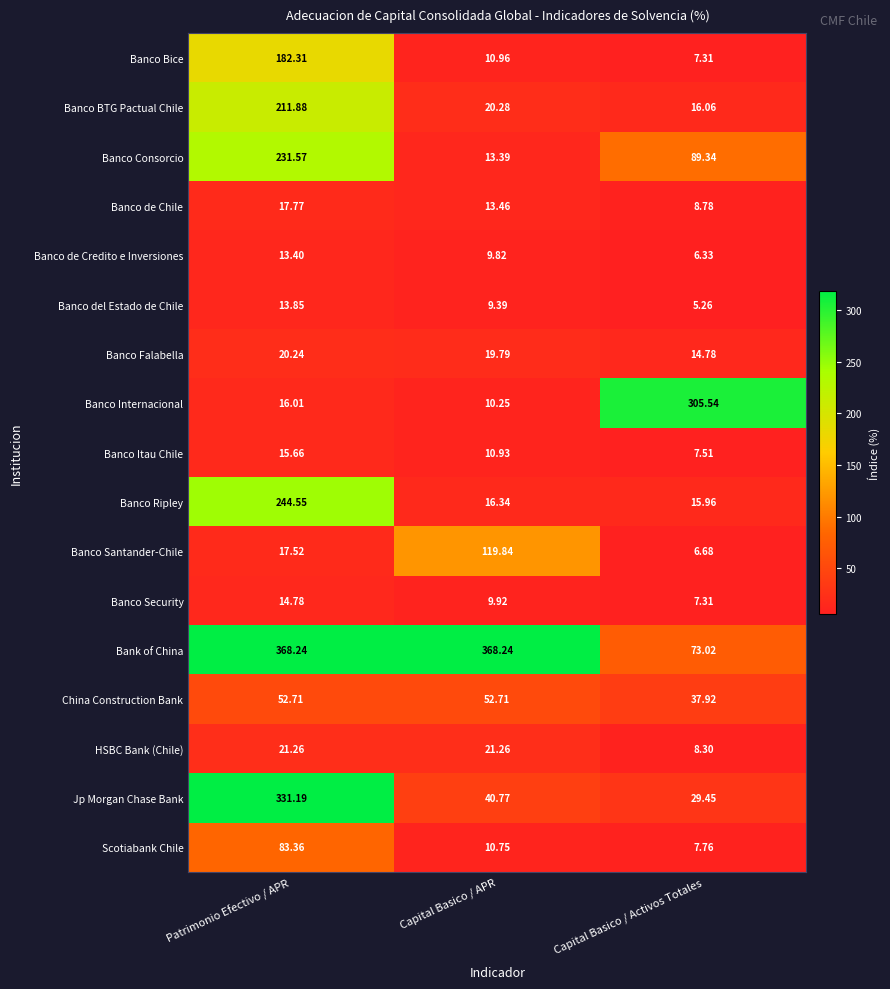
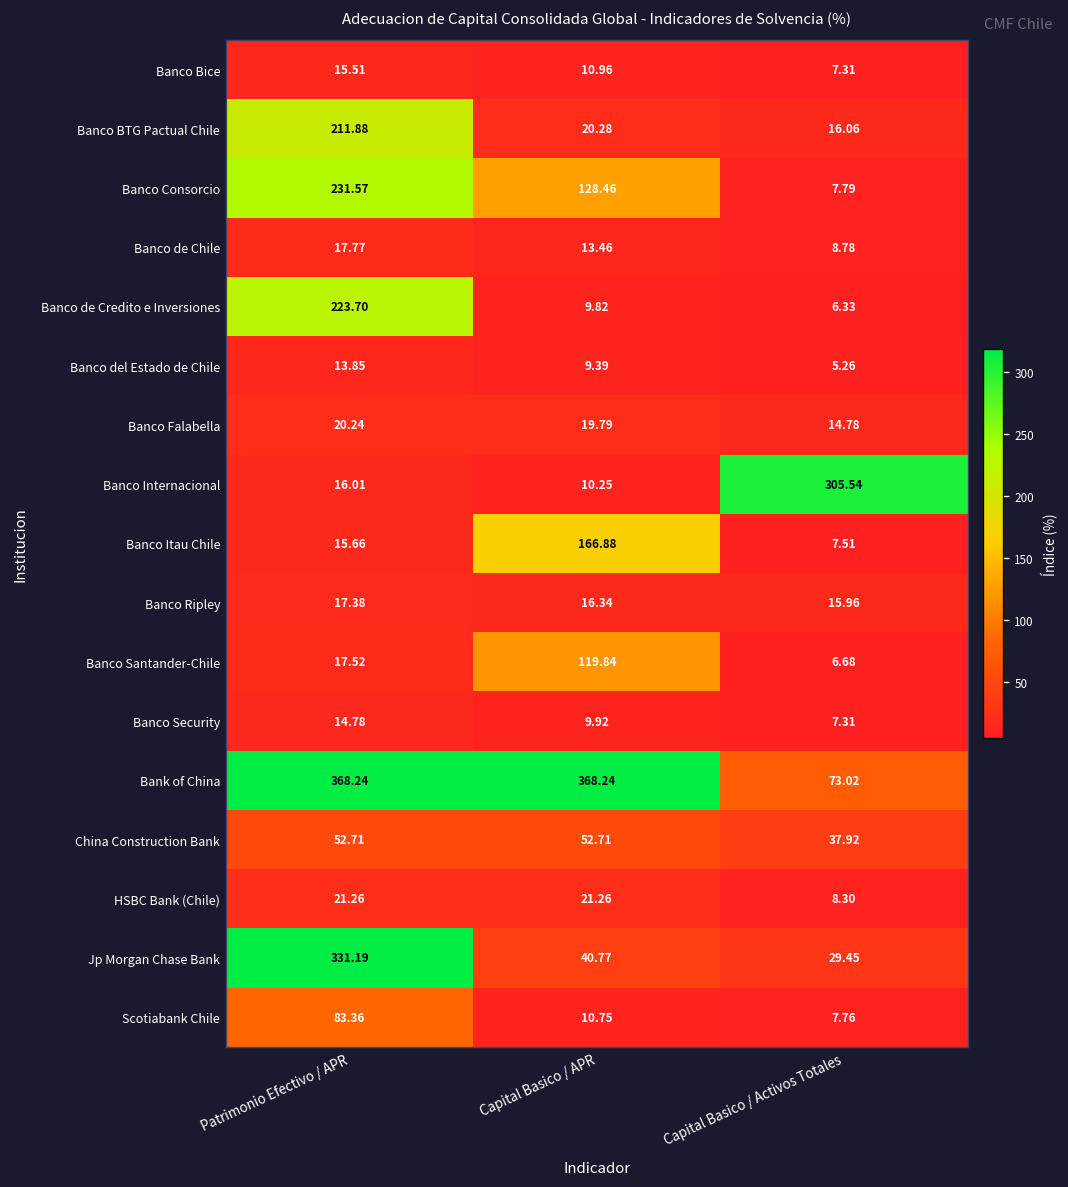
  {
    "Banco Bice": {
-     "Patrimonio Efectivo / APR": 182.31,
+     "Patrimonio Efectivo / APR": 15.51,
      "Capital Basico / APR": 10.96,
      "Capital Basico / Activos Totales": 7.31
    },
    "Banco BTG Pactual Chile": {
      "Patrimonio Efectivo / APR": 211.88,
      "Capital Basico / APR": 20.28,
      "Capital Basico / Activos Totales": 16.06
    },
    "Banco Consorcio": {
      "Patrimonio Efectivo / APR": 231.57,
-     "Capital Basico / APR": 13.39,
-     "Capital Basico / Activos Totales": 89.34
+     "Capital Basico / APR": 128.46,
+     "Capital Basico / Activos Totales": 7.79
    },
    "Banco de Chile": {
      "Patrimonio Efectivo / APR": 17.77,
      "Capital Basico / APR": 13.46,
      "Capital Basico / Activos Totales": 8.78
    },
    "Banco de Credito e Inversiones": {
-     "Patrimonio Efectivo / APR": 13.40,
+     "Patrimonio Efectivo / APR": 223.70,
      "Capital Basico / APR": 9.82,
      "Capital Basico / Activos Totales": 6.33
    },
    "Banco del Estado de Chile": {
      "Patrimonio Efectivo / APR": 13.85,
      "Capital Basico / APR": 9.39,
      "Capital Basico / Activos Totales": 5.26
    },
    "Banco Falabella": {
      "Patrimonio Efectivo / APR": 20.24,
      "Capital Basico / APR": 19.79,
      "Capital Basico / Activos Totales": 14.78
    },
    "Banco Internacional": {
      "Patrimonio Efectivo / APR": 16.01,
      "Capital Basico / APR": 10.25,
      "Capital Basico / Activos Totales": 305.54
    },
    "Banco Itau Chile": {
      "Patrimonio Efectivo / APR": 15.66,
-     "Capital Basico / APR": 10.93,
+     "Capital Basico / APR": 166.88,
      "Capital Basico / Activos Totales": 7.51
    },
    "Banco Ripley": {
-     "Patrimonio Efectivo / APR": 244.55,
+     "Patrimonio Efectivo / APR": 17.38,
      "Capital Basico / APR": 16.34,
      "Capital Basico / Activos Totales": 15.96
    },
    "Banco Santander-Chile": {
      "Patrimonio Efectivo / APR": 17.52,
      "Capital Basico / APR": 119.84,
      "Capital Basico / Activos Totales": 6.68
    },
    "Banco Security": {
      "Patrimonio Efectivo / APR": 14.78,
      "Capital Basico / APR": 9.92,
      "Capital Basico / Activos Totales": 7.31
    },
    "Bank of China": {
      "Patrimonio Efectivo / APR": 368.24,
      "Capital Basico / APR": 368.24,
      "Capital Basico / Activos Totales": 73.02
    },
    "China Construction Bank": {
      "Patrimonio Efectivo / APR": 52.71,
      "Capital Basico / APR": 52.71,
      "Capital Basico / Activos Totales": 37.92
    },
    "HSBC Bank (Chile)": {
      "Patrimonio Efectivo / APR": 21.26,
      "Capital Basico / APR": 21.26,
      "Capital Basico / Activos Totales": 8.30
    },
    "Jp Morgan Chase Bank": {
      "Patrimonio Efectivo / APR": 331.19,
      "Capital Basico / APR": 40.77,
      "Capital Basico / Activos Totales": 29.45
    },
    "Scotiabank Chile": {
      "Patrimonio Efectivo / APR": 83.36,
      "Capital Basico / APR": 10.75,
      "Capital Basico / Activos Totales": 7.76
    }
  }
